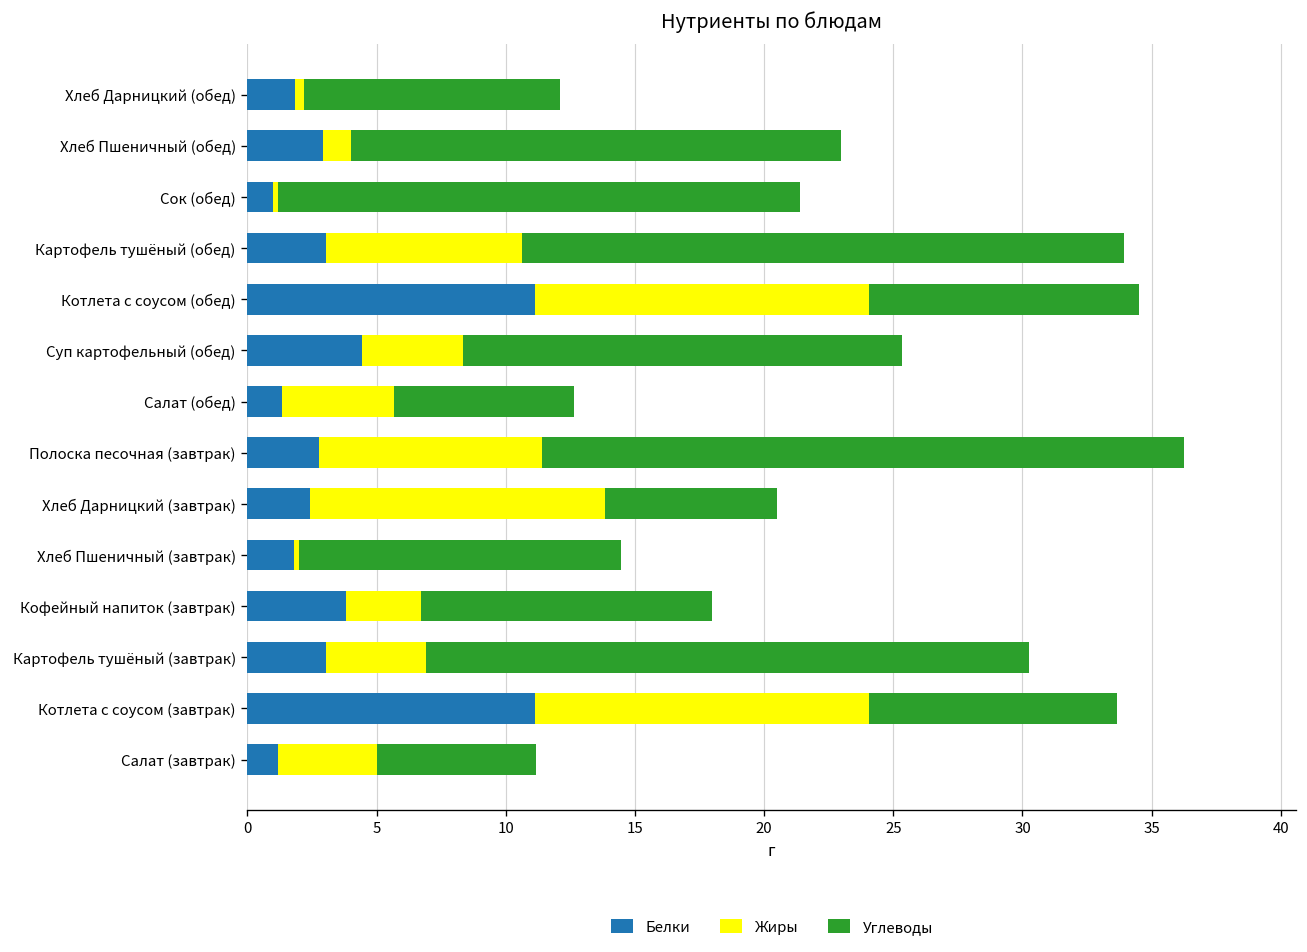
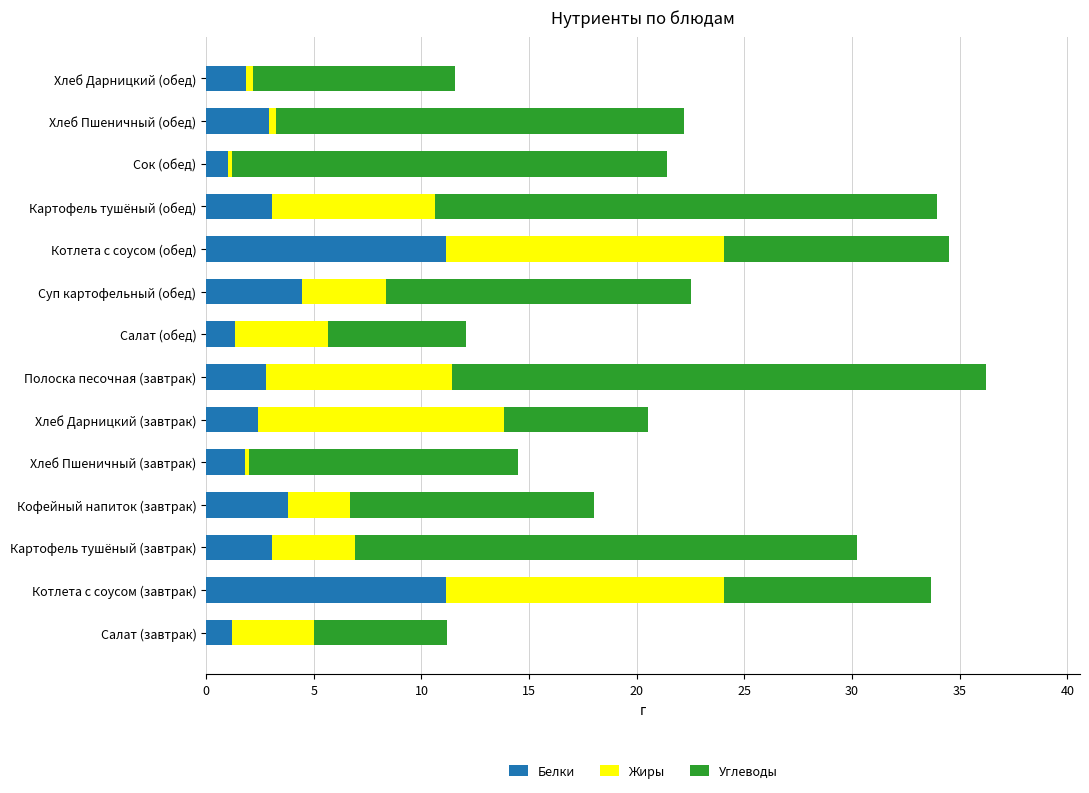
  {
    "Белки": {
      "Хлеб Дарницкий (обед)": 1.9,
      "Хлеб Пшеничный (обед)": 2.9,
      "Сок (обед)": 1.0,
      "Картофель тушёный (обед)": 3.0,
      "Котлета с соусом (обед)": 11.1,
      "Суп картофельный (обед)": 4.4,
      "Салат (обед)": 1.3,
      "Полоска песочная (завтрак)": 2.8,
      "Хлеб Дарницкий (завтрак)": 2.4,
      "Хлеб Пшеничный (завтрак)": 1.8,
      "Кофейный напиток (завтрак)": 3.8,
      "Картофель тушёный (завтрак)": 3.0,
      "Котлета с соусом (завтрак)": 11.1,
      "Салат (завтрак)": 1.2
    },
    "Жиры": {
      "Хлеб Дарницкий (обед)": 0.3,
-     "Хлеб Пшеничный (обед)": 1.1,
+     "Хлеб Пшеничный (обед)": 0.3,
      "Сок (обед)": 0.2,
      "Картофель тушёный (обед)": 7.6,
      "Котлета с соусом (обед)": 12.9,
      "Суп картофельный (обед)": 3.9,
      "Салат (обед)": 4.3,
      "Полоска песочная (завтрак)": 8.6,
      "Хлеб Дарницкий (завтрак)": 11.4,
      "Хлеб Пшеничный (завтрак)": 0.2,
      "Кофейный напиток (завтрак)": 2.9,
      "Картофель тушёный (завтрак)": 3.9,
      "Котлета с соусом (завтрак)": 12.9,
      "Салат (завтрак)": 3.8
    },
    "Углеводы": {
-     "Хлеб Дарницкий (обед)": 9.9,
+     "Хлеб Дарницкий (обед)": 9.4,
      "Хлеб Пшеничный (обед)": 18.9,
      "Сок (обед)": 20.2,
      "Картофель тушёный (обед)": 23.3,
      "Котлета с соусом (обед)": 10.5,
-     "Суп картофельный (обед)": 17.0,
-     "Салат (обед)": 7.0,
+     "Суп картофельный (обед)": 14.2,
+     "Салат (обед)": 6.4,
      "Полоска песочная (завтрак)": 24.8,
      "Хлеб Дарницкий (завтрак)": 6.7,
      "Хлеб Пшеничный (завтрак)": 12.5,
      "Кофейный напиток (завтрак)": 11.3,
      "Картофель тушёный (завтрак)": 23.3,
      "Котлета с соусом (завтрак)": 9.6,
      "Салат (завтрак)": 6.2
    }
  }
